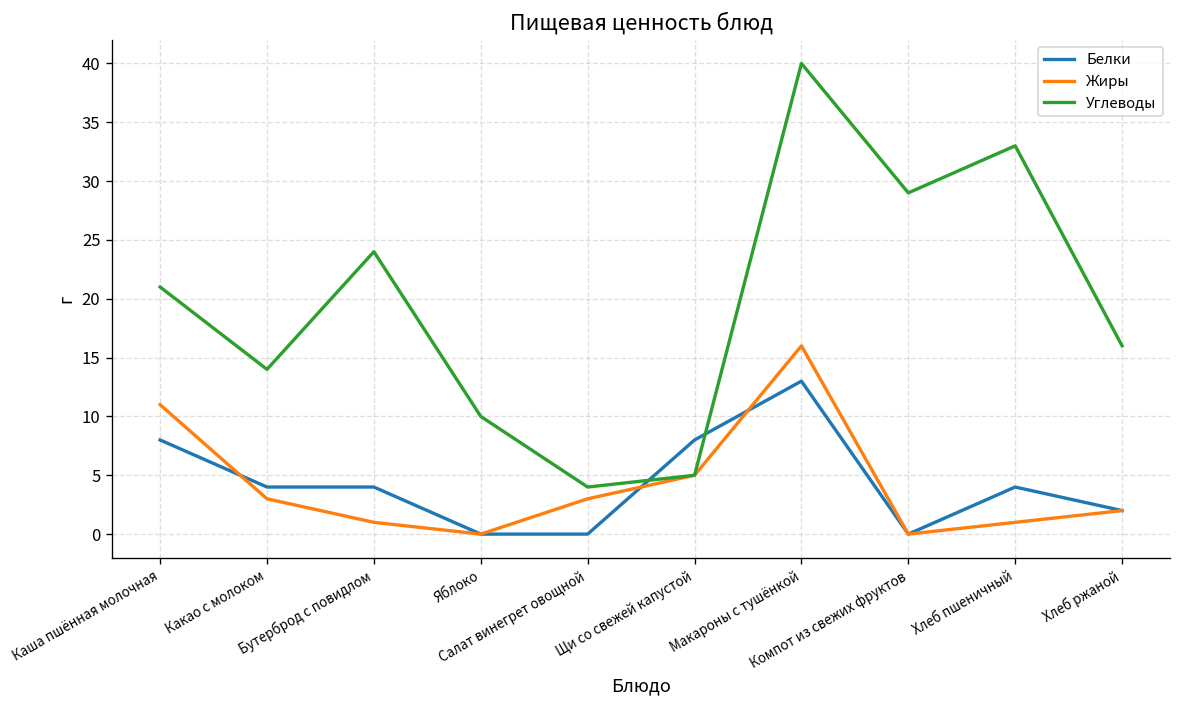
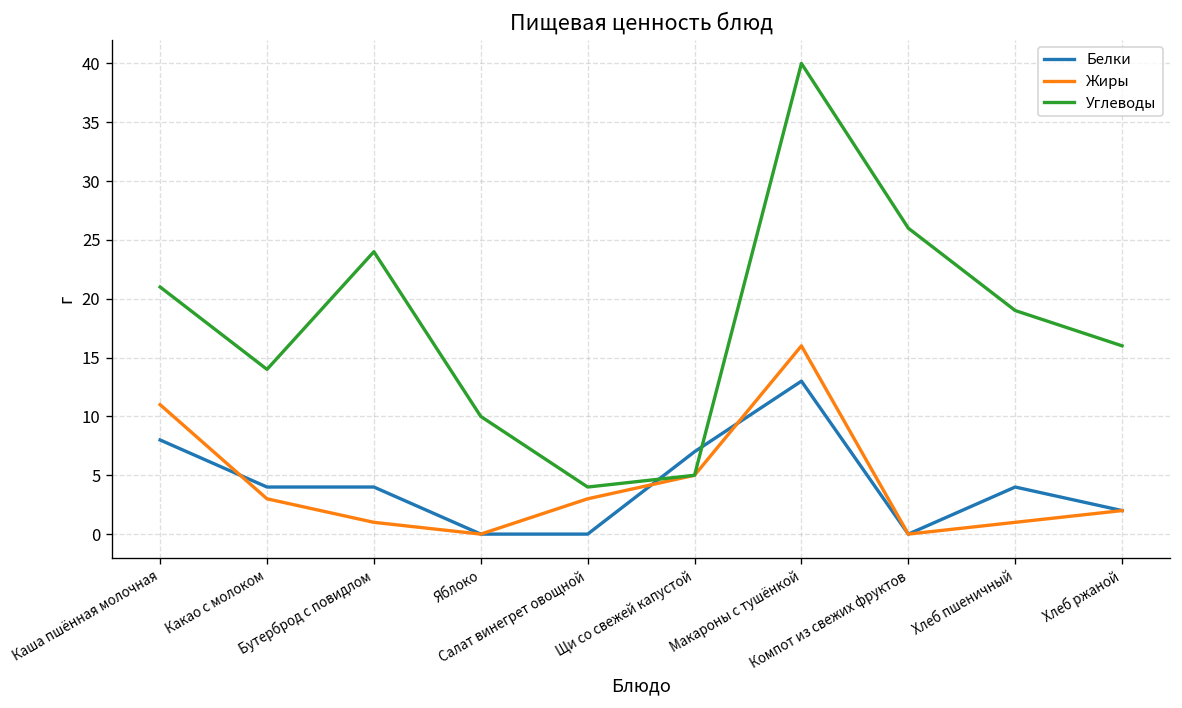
  {
    "Белки": {
      "Каша пшённая молочная": 8,
      "Какао с молоком": 4,
      "Бутерброд с повидлом": 4,
      "Салат винегрет овощной": 0,
-     "Щи со свежей капустой": 8,
+     "Щи со свежей капустой": 7,
      "Макароны с тушёнкой": 13,
      "Хлеб пшеничный": 4
    },
    "Жиры": {
      "Каша пшённая молочная": 11,
      "Какао с молоком": 3,
      "Бутерброд с повидлом": 1,
      "Салат винегрет овощной": 3,
      "Макароны с тушёнкой": 16,
      "Хлеб пшеничный": 1
    },
    "Углеводы": {
      "Каша пшённая молочная": 21,
      "Какао с молоком": 14,
      "Бутерброд с повидлом": 24,
      "Яблоко": 10,
      "Салат винегрет овощной": 4,
      "Макароны с тушёнкой": 40,
-     "Компот из свежих фруктов": 29,
-     "Хлеб пшеничный": 33,
+     "Компот из свежих фруктов": 26,
+     "Хлеб пшеничный": 19,
      "Хлеб ржаной": 16
    }
  }
